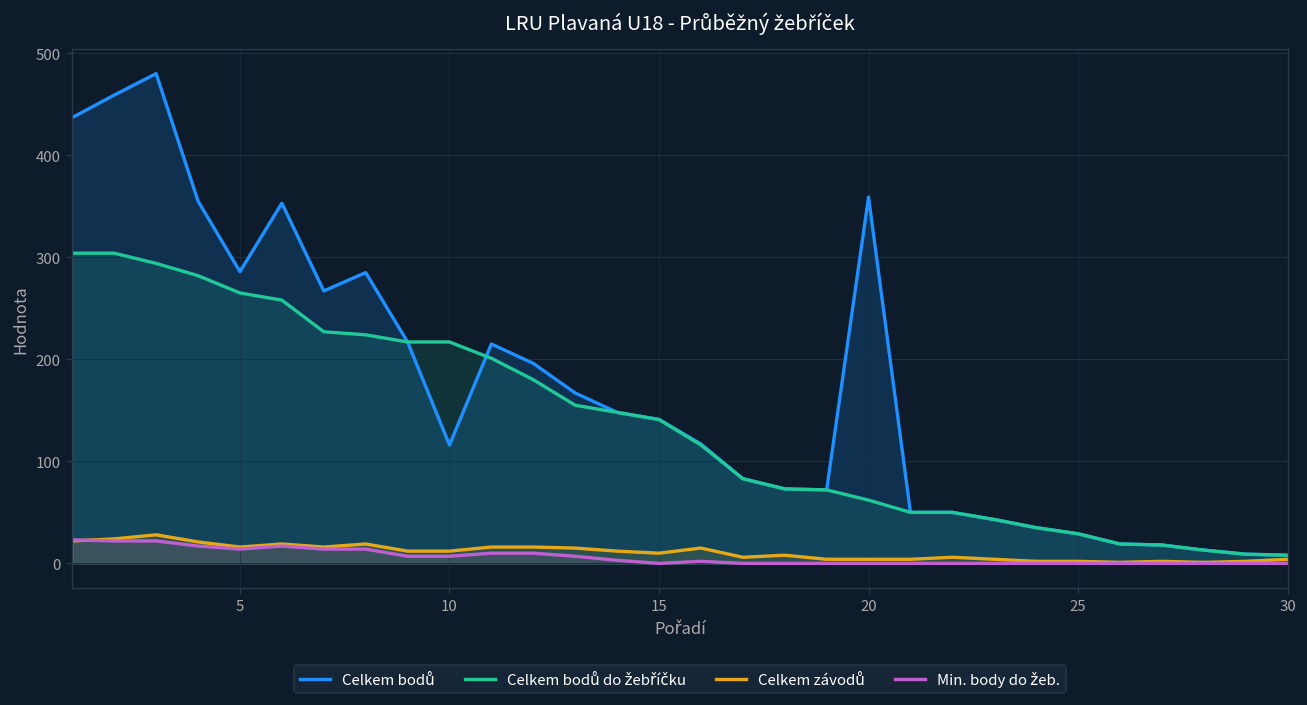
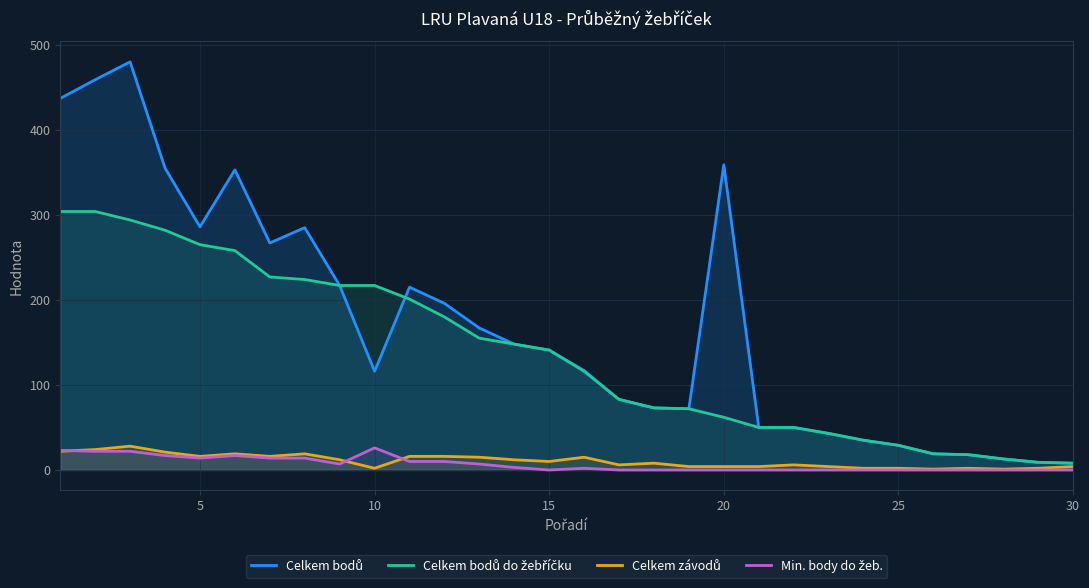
  {
    "Celkem bodů": {
      "5": 290,
      "10": 120,
      "20": 360
    },
    "Celkem bodů do žebříčku": {
      "5": 270,
      "10": 220,
      "20": 60
    },
    "Celkem závodů": {
-     "10": 10,
+     "10": 0,
      "15": 10,
      "20": 0,
      "30": 0
    },
    "Min. body do žeb.": {
-     "10": 10,
+     "10": 30,
      "15": 0,
      "20": 0,
      "30": 0
    }
  }
